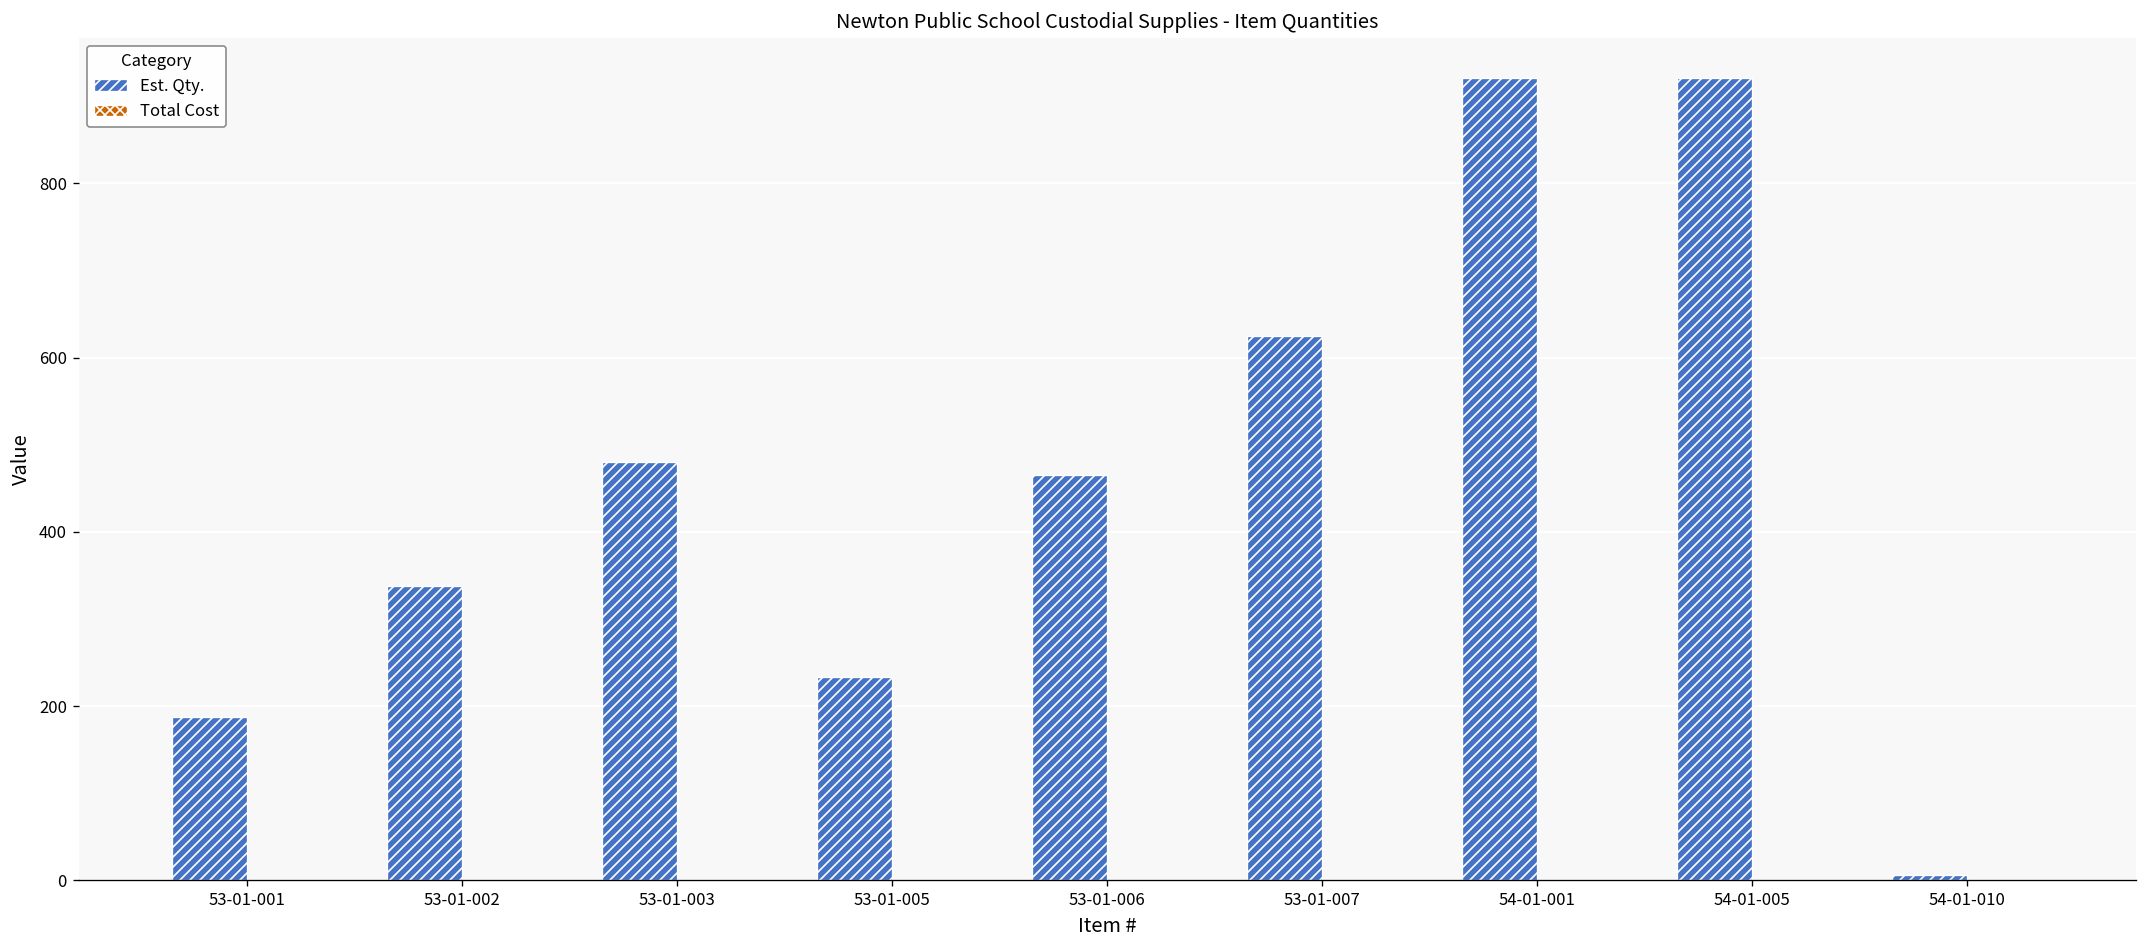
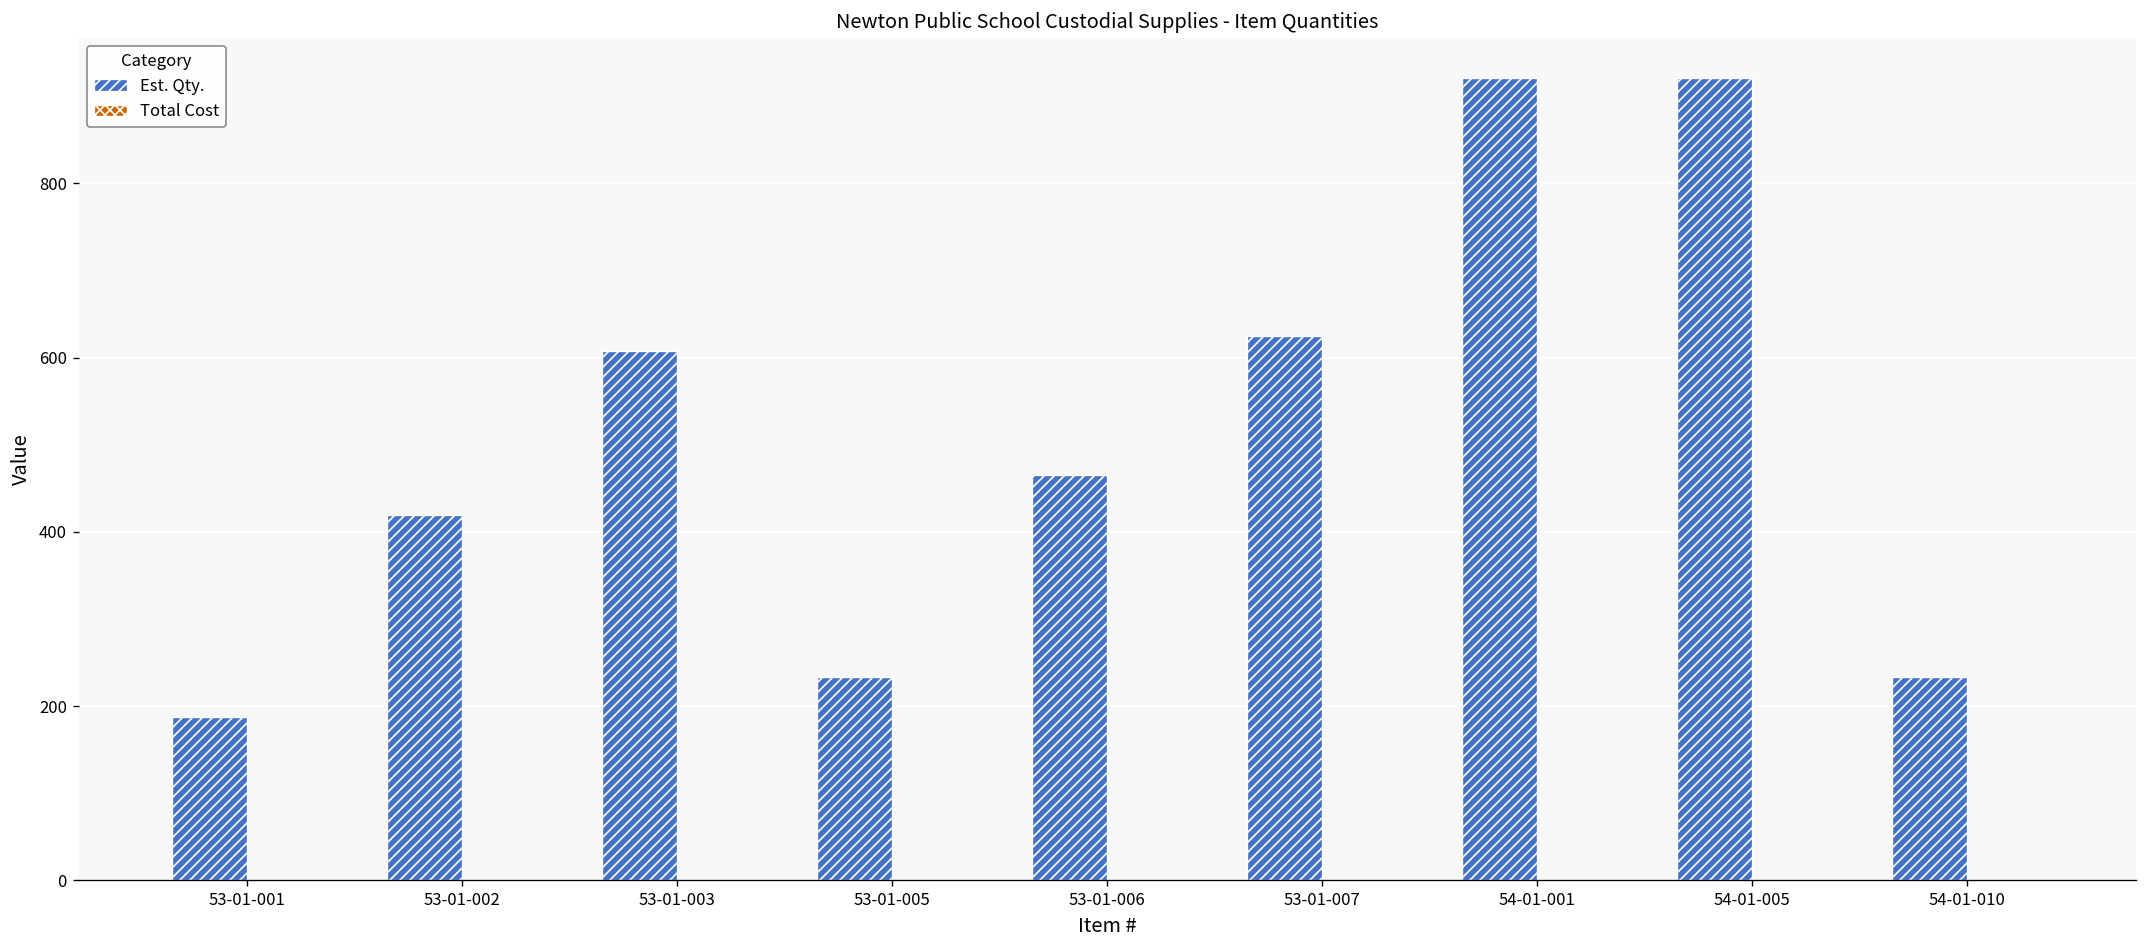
  {
    "Est. Qty.": {
      "53-01-001": 190,
-     "53-01-002": 340,
-     "53-01-003": 480,
+     "53-01-002": 420,
+     "53-01-003": 610,
      "53-01-005": 230,
      "53-01-006": 470,
      "53-01-007": 630,
      "54-01-001": 920,
      "54-01-005": 920,
-     "54-01-010": 10
+     "54-01-010": 230
    },
    "Total Cost": {
      "53-01-001": 0,
      "53-01-002": 0,
      "53-01-003": 0,
      "53-01-005": 0,
      "53-01-006": 0,
      "53-01-007": 0,
      "54-01-001": 0,
      "54-01-005": 0,
      "54-01-010": 0
    }
  }
